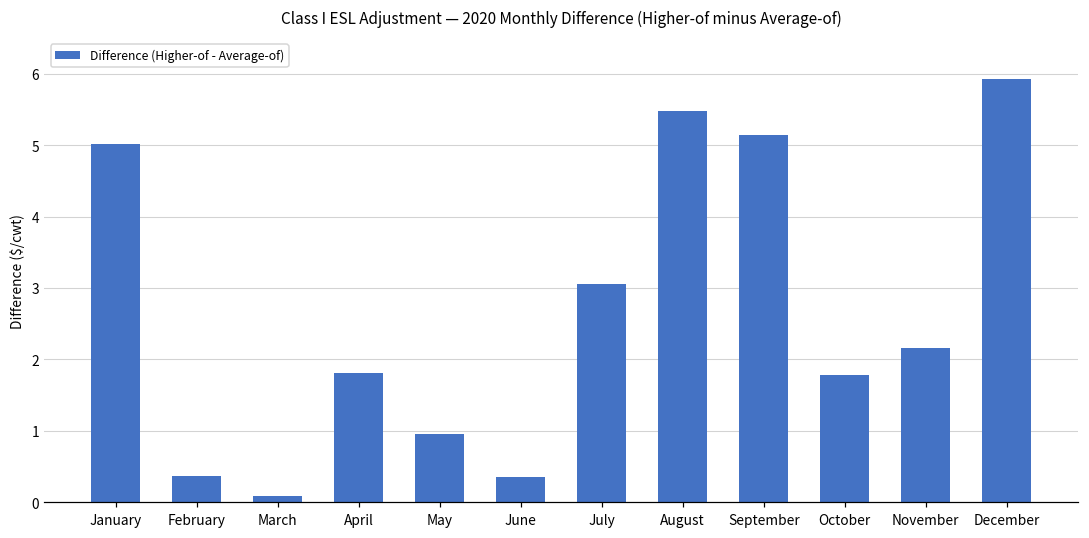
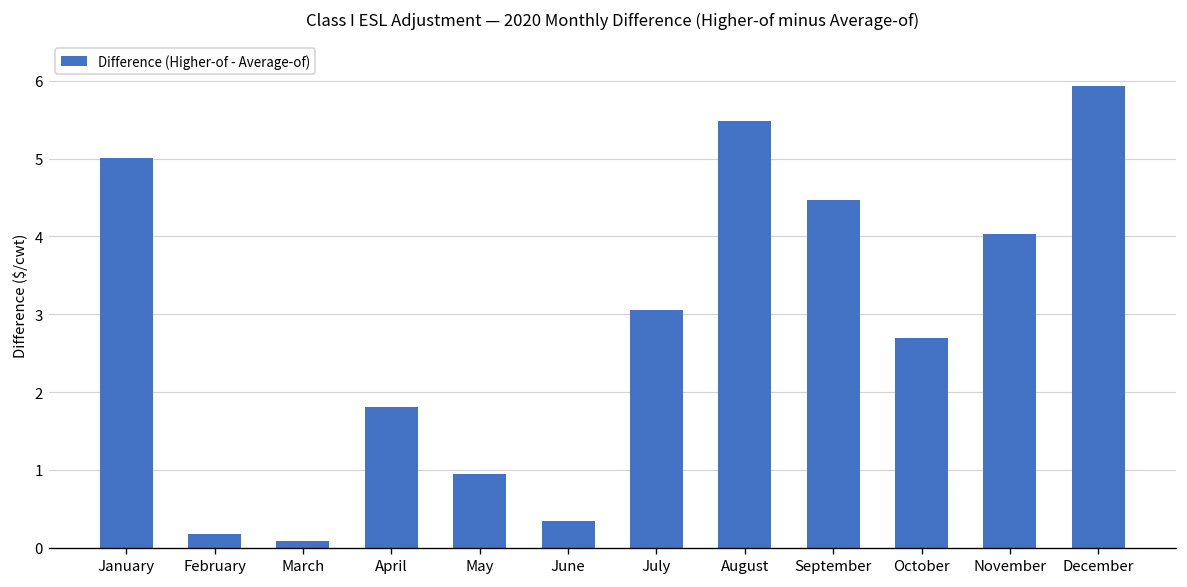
  {
    "January": 5.0,
-   "February": 0.4,
+   "February": 0.2,
    "March": 0.1,
    "April": 1.8,
    "May": 1.0,
    "June": 0.3,
    "July": 3.1,
    "August": 5.5,
-   "September": 5.2,
-   "October": 1.8,
-   "November": 2.2,
+   "September": 4.5,
+   "October": 2.7,
+   "November": 4.0,
    "December": 5.9
  }
